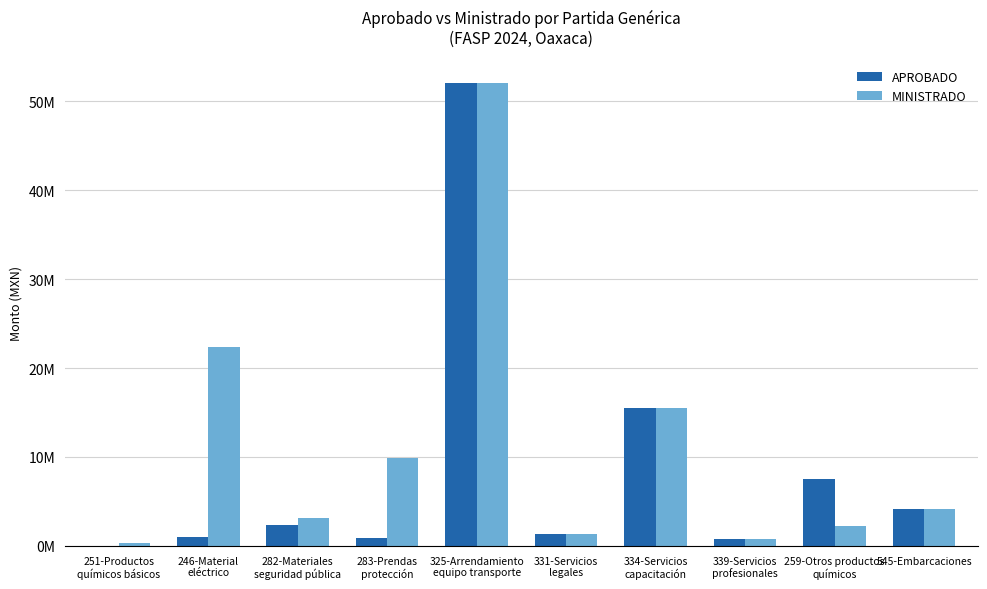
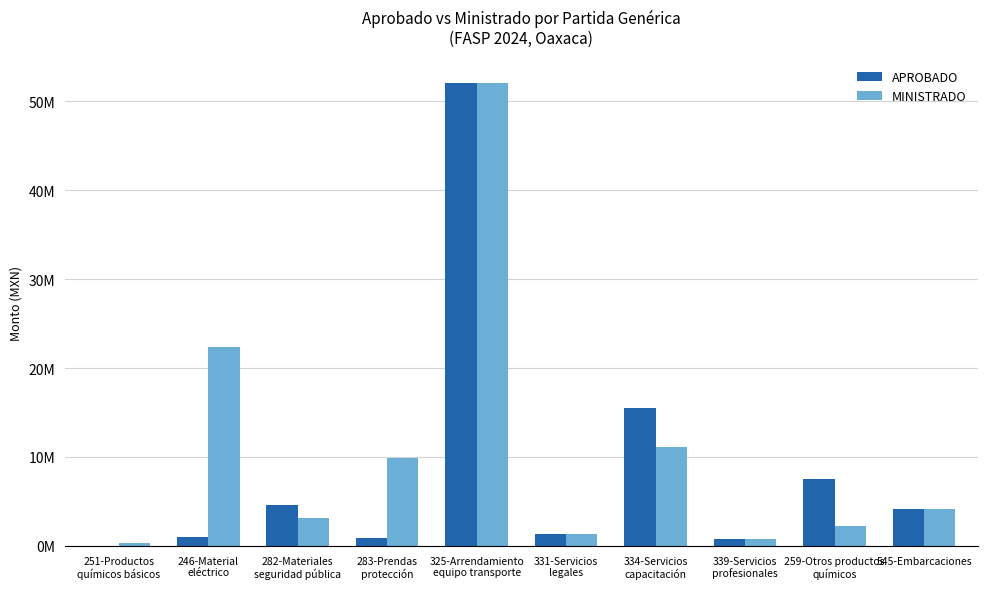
  {
    "APROBADO": {
      "251-Productos químicos básicos": 0,
      "246-Material eléctrico": 1000000,
-     "282-Materiales seguridad pública": 2000000,
+     "282-Materiales seguridad pública": 5000000,
      "283-Prendas protección": 1000000,
      "325-Arrendamiento equipo transporte": 52000000,
      "331-Servicios legales": 1000000,
      "334-Servicios capacitación": 16000000,
      "339-Servicios profesionales": 1000000,
      "259-Otros productos químicos": 8000000,
      "545-Embarcaciones": 4000000
    },
    "MINISTRADO": {
      "251-Productos químicos básicos": 0,
      "246-Material eléctrico": 22000000,
      "282-Materiales seguridad pública": 3000000,
      "283-Prendas protección": 10000000,
      "325-Arrendamiento equipo transporte": 52000000,
      "331-Servicios legales": 1000000,
-     "334-Servicios capacitación": 16000000,
+     "334-Servicios capacitación": 11000000,
      "339-Servicios profesionales": 1000000,
      "259-Otros productos químicos": 2000000,
      "545-Embarcaciones": 4000000
    }
  }
